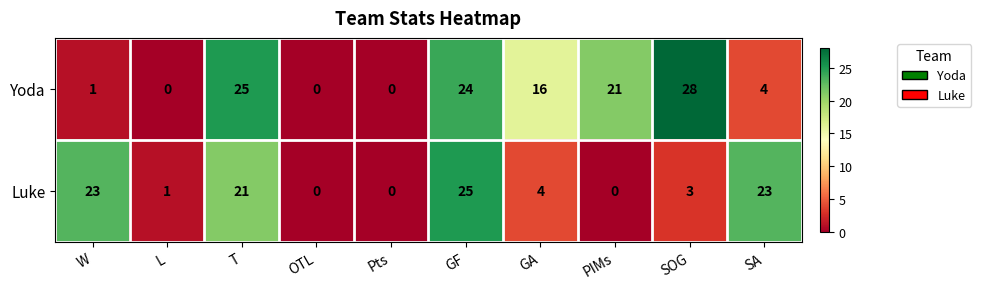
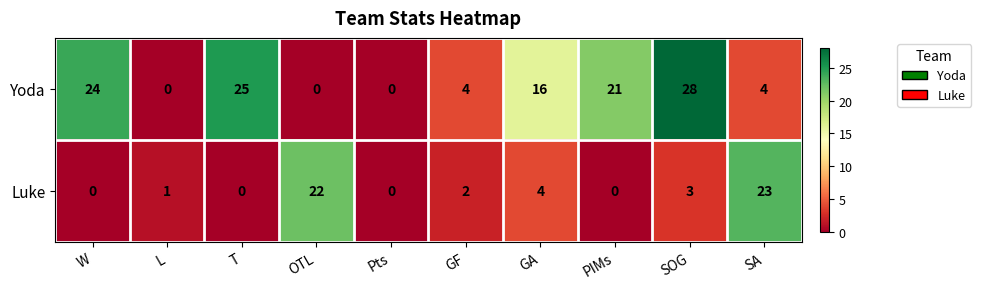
  {
    "Yoda": {
-     "W": 1,
+     "W": 24,
      "L": 0,
      "T": 25,
      "OTL": 0,
      "Pts": 0,
-     "GF": 24,
+     "GF": 4,
      "GA": 16,
      "PIMs": 21,
      "SOG": 28,
      "SA": 4
    },
    "Luke": {
-     "W": 23,
+     "W": 0,
      "L": 1,
-     "T": 21,
-     "OTL": 0,
+     "T": 0,
+     "OTL": 22,
      "Pts": 0,
-     "GF": 25,
+     "GF": 2,
      "GA": 4,
      "PIMs": 0,
      "SOG": 3,
      "SA": 23
    }
  }
